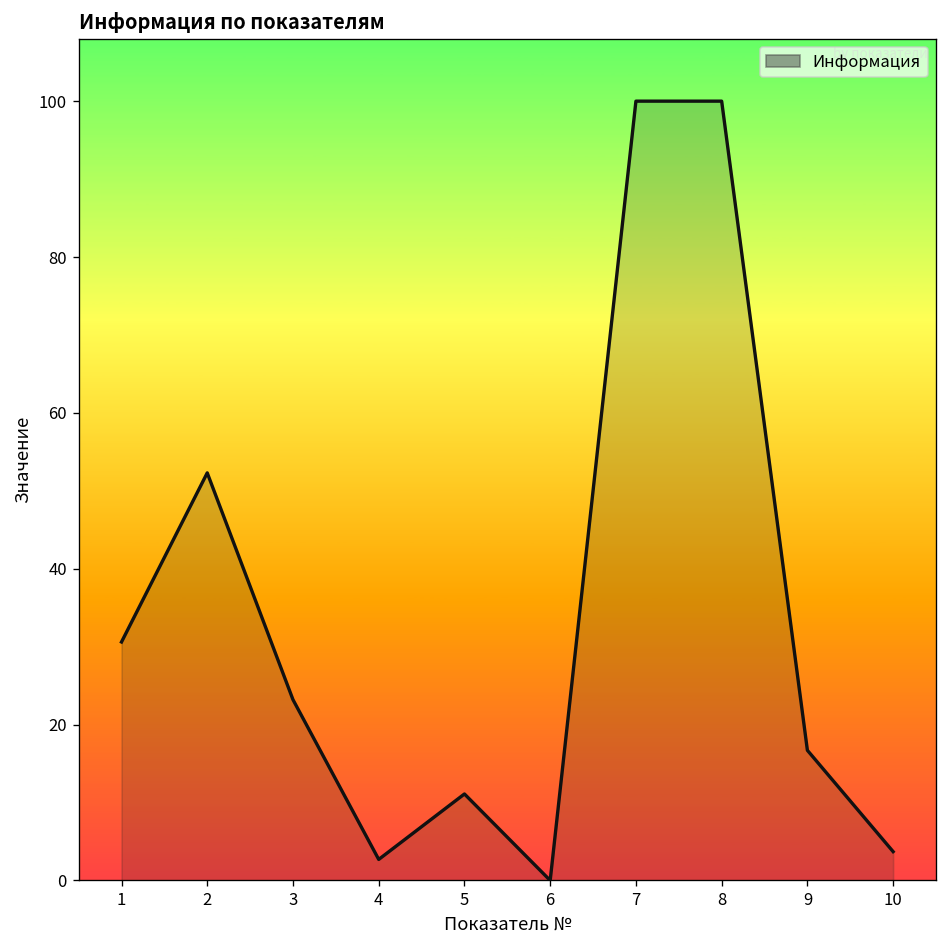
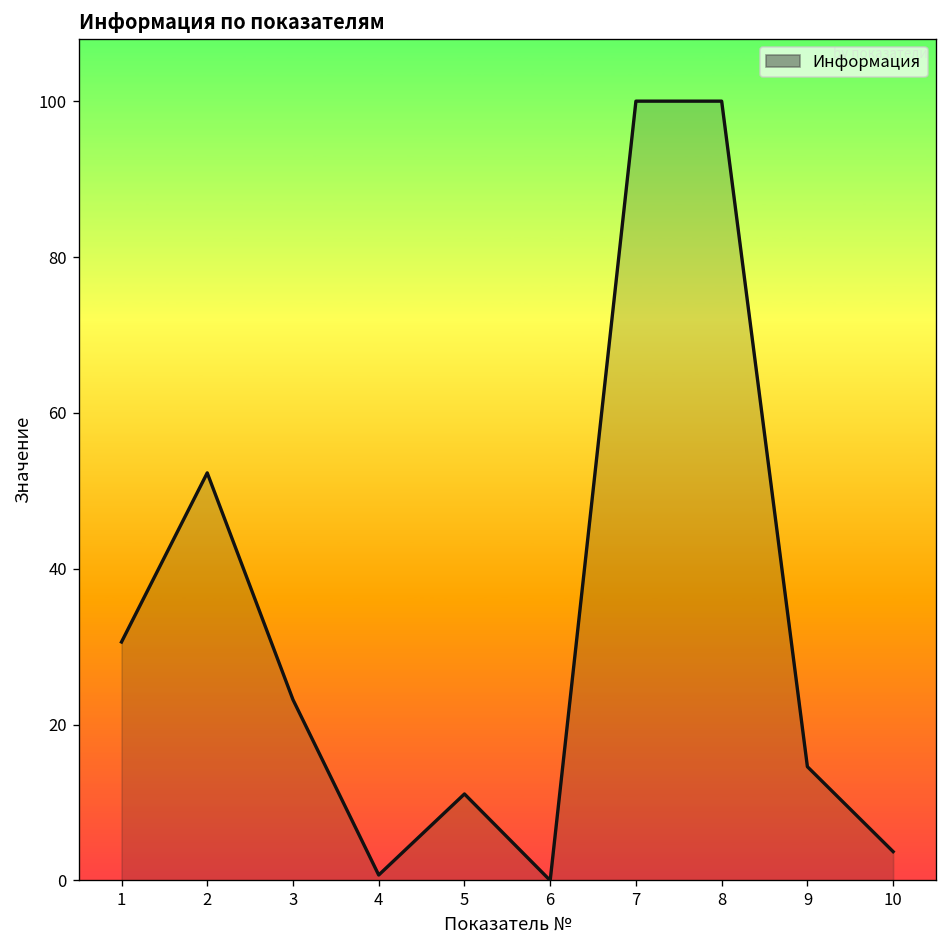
  {
    "1": 31,
    "2": 52,
    "3": 23,
-   "4": 3,
+   "4": 1,
    "5": 11,
    "6": 0,
    "7": 100,
    "8": 100,
-   "9": 17,
+   "9": 15,
    "10": 4
  }
